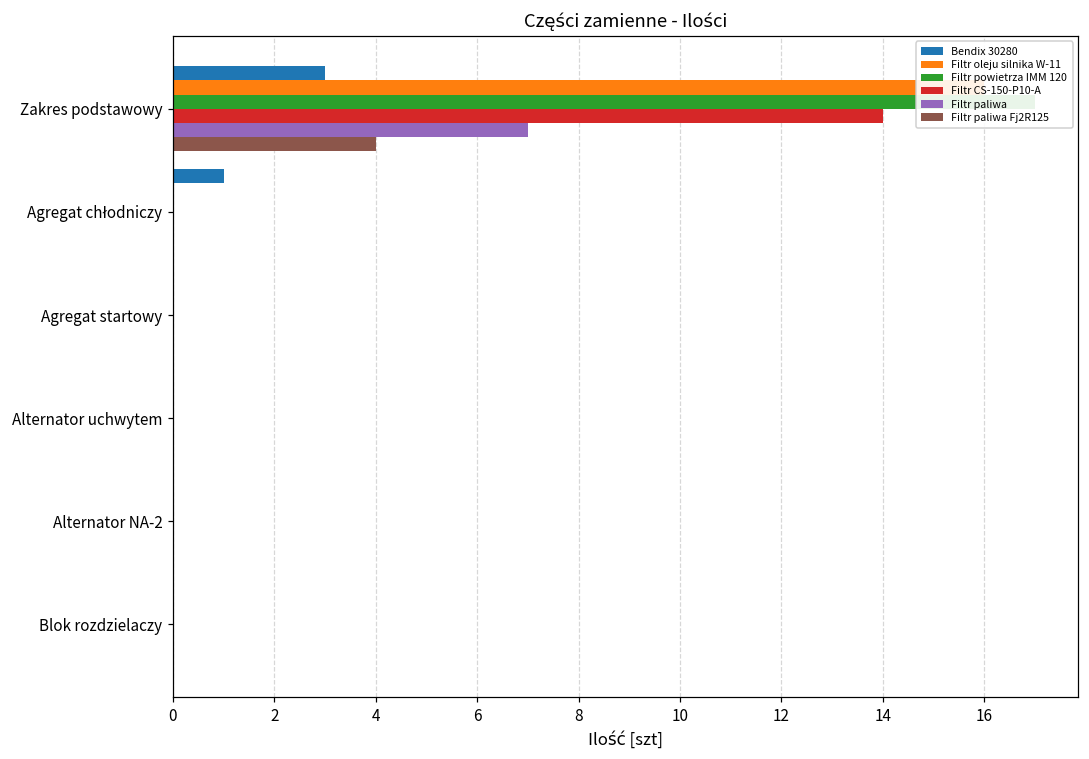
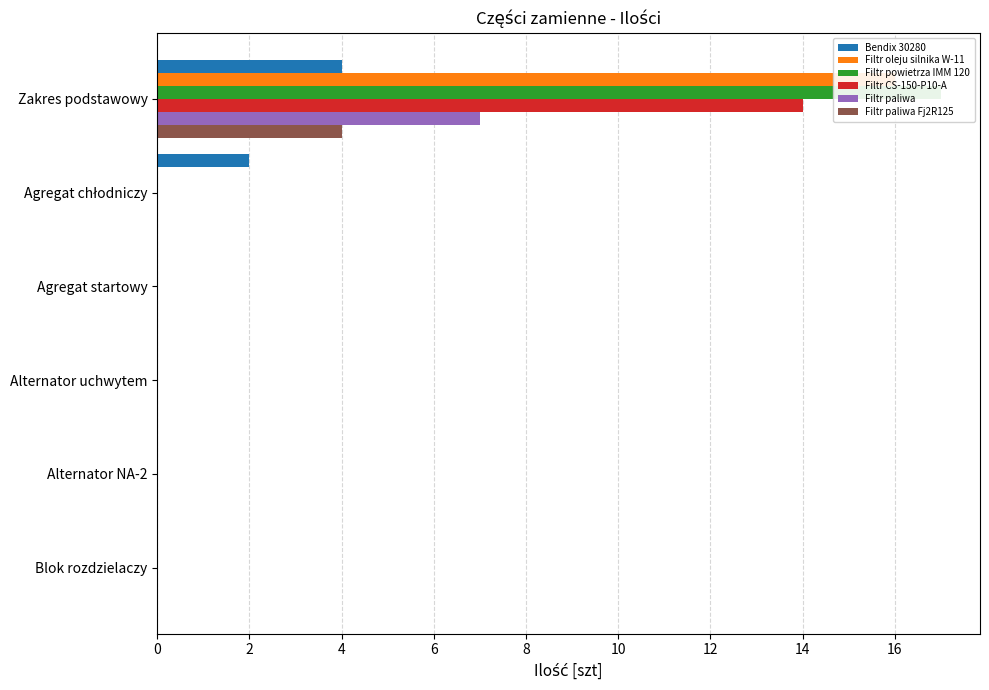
  {
    "Bendix 30280": {
-     "Zakres podstawowy": 3,
-     "Agregat chłodniczy": 1,
+     "Zakres podstawowy": 4,
+     "Agregat chłodniczy": 2,
      "Agregat startowy": 0,
      "Alternator uchwytem": 0,
      "Alternator NA-2": 0,
      "Blok rozdzielaczy": 0
    },
    "Filtr oleju silnika W-11": {
      "Agregat chłodniczy": 0,
      "Agregat startowy": 0,
      "Alternator uchwytem": 0,
      "Alternator NA-2": 0,
      "Blok rozdzielaczy": 0
    },
    "Filtr powietrza IMM 120": {
      "Agregat chłodniczy": 0,
      "Agregat startowy": 0,
      "Alternator uchwytem": 0,
      "Alternator NA-2": 0,
      "Blok rozdzielaczy": 0
    },
    "Filtr CS-150-P10-A": {
      "Zakres podstawowy": 14,
      "Agregat chłodniczy": 0,
      "Agregat startowy": 0,
      "Alternator uchwytem": 0,
      "Alternator NA-2": 0,
      "Blok rozdzielaczy": 0
    },
    "Filtr paliwa": {
      "Zakres podstawowy": 7,
      "Agregat chłodniczy": 0,
      "Agregat startowy": 0,
      "Alternator uchwytem": 0,
      "Alternator NA-2": 0,
      "Blok rozdzielaczy": 0
    },
    "Filtr paliwa Fj2R125": {
      "Zakres podstawowy": 4,
      "Agregat chłodniczy": 0,
      "Agregat startowy": 0,
      "Alternator uchwytem": 0,
      "Alternator NA-2": 0,
      "Blok rozdzielaczy": 0
    }
  }
